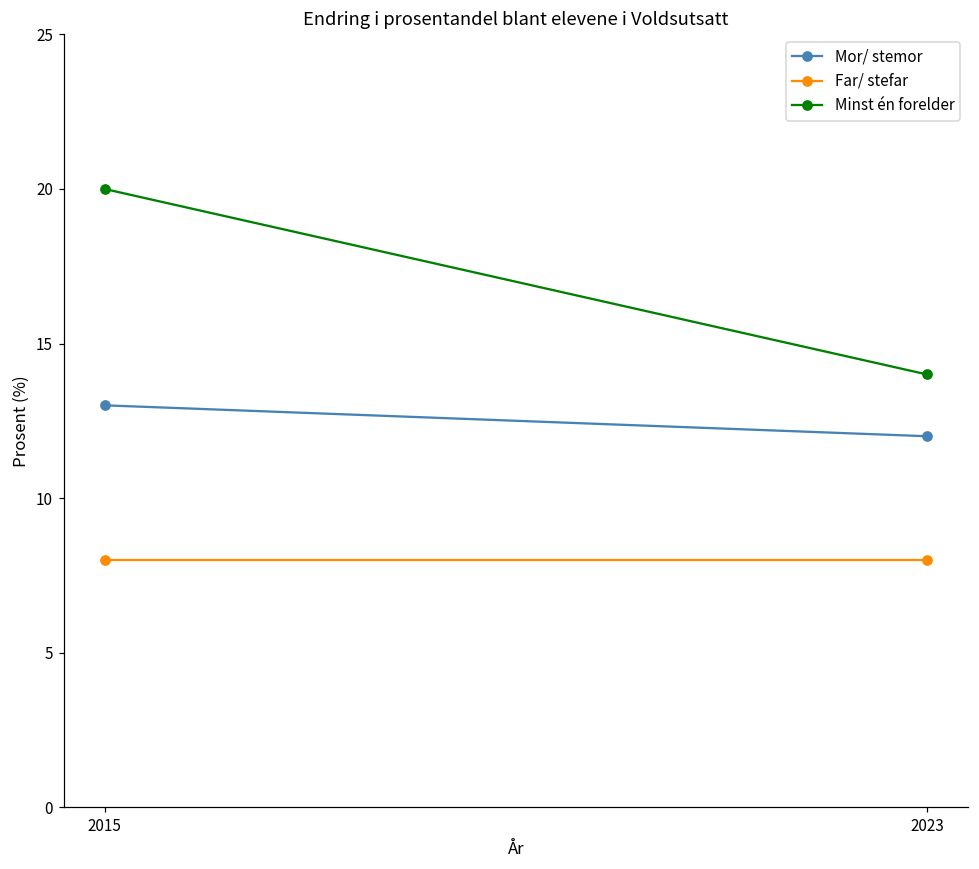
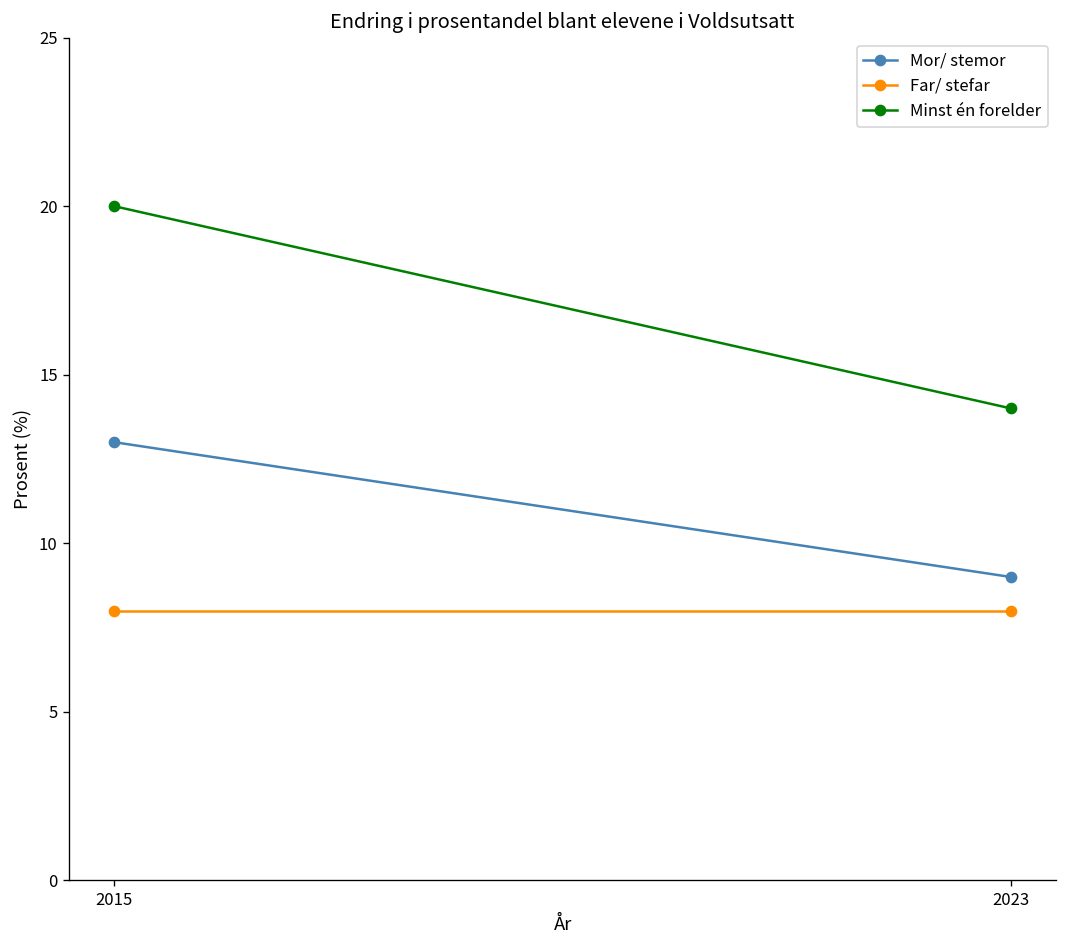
  {
    "Mor/ stemor": {
      "2015": 13,
-     "2023": 12
+     "2023": 9
    },
    "Far/ stefar": {
      "2015": 8,
      "2023": 8
    },
    "Minst én forelder": {
      "2015": 20,
      "2023": 14
    }
  }
